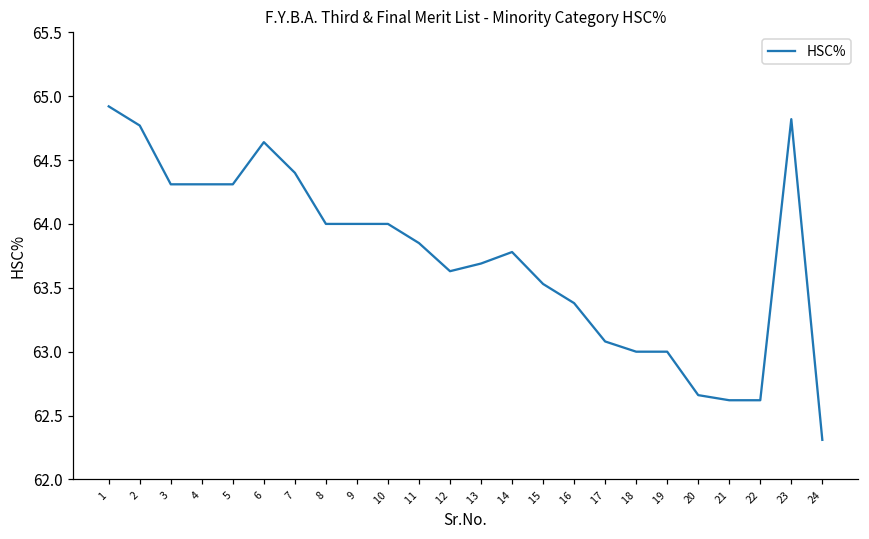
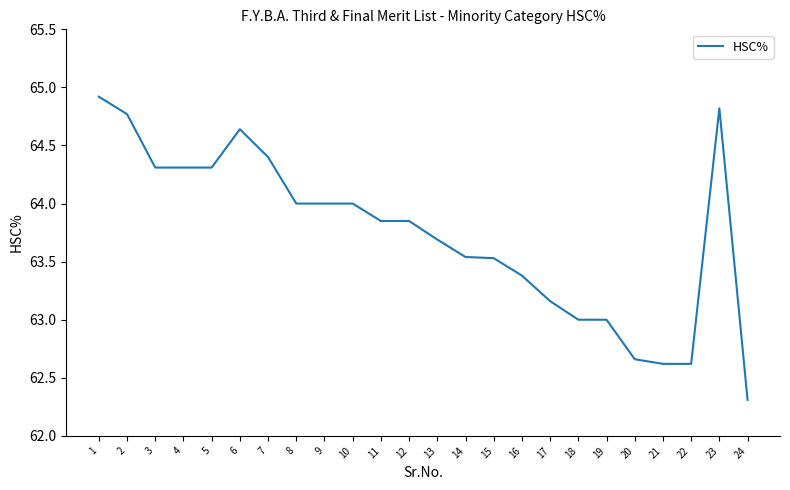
  {
    "1": 64.92,
    "2": 64.77,
    "3": 64.31,
    "4": 64.31,
    "5": 64.31,
    "6": 64.64,
    "7": 64.40,
    "8": 64.00,
    "9": 64.00,
    "10": 64.00,
    "11": 63.85,
-   "12": 63.63,
+   "12": 63.85,
    "13": 63.69,
-   "14": 63.78,
+   "14": 63.54,
    "15": 63.53,
    "16": 63.38,
-   "17": 63.08,
+   "17": 63.16,
    "18": 63.00,
    "19": 63.00,
    "20": 62.66,
    "21": 62.62,
    "22": 62.62,
    "23": 64.82,
    "24": 62.31
  }
